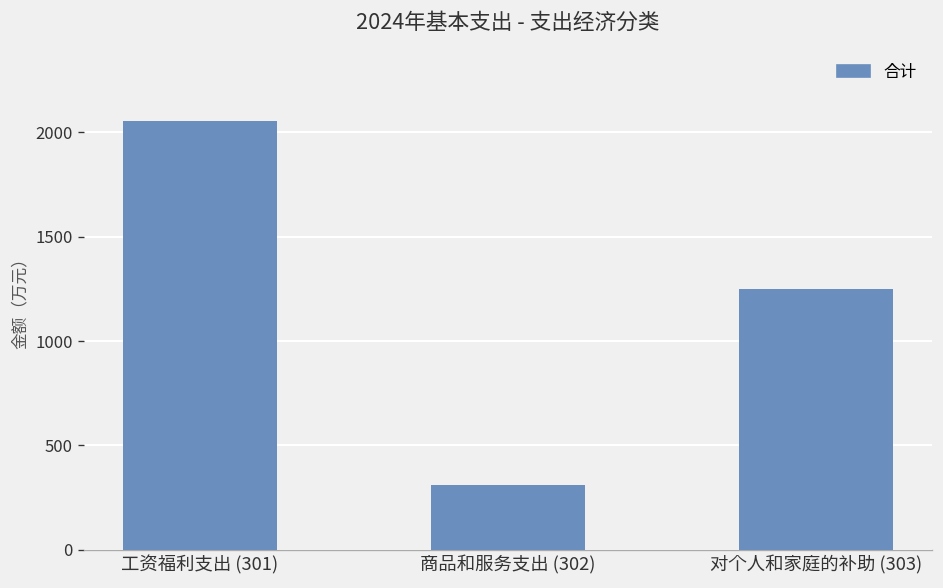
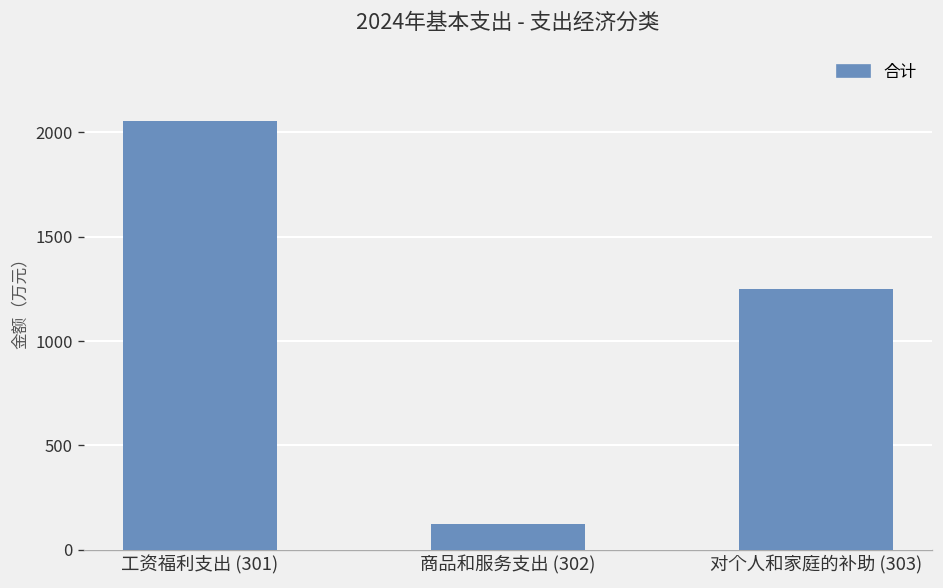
  {
    "工资福利支出 (301)": 2050,
-   "商品和服务支出 (302)": 310,
+   "商品和服务支出 (302)": 120,
    "对个人和家庭的补助 (303)": 1250
  }
